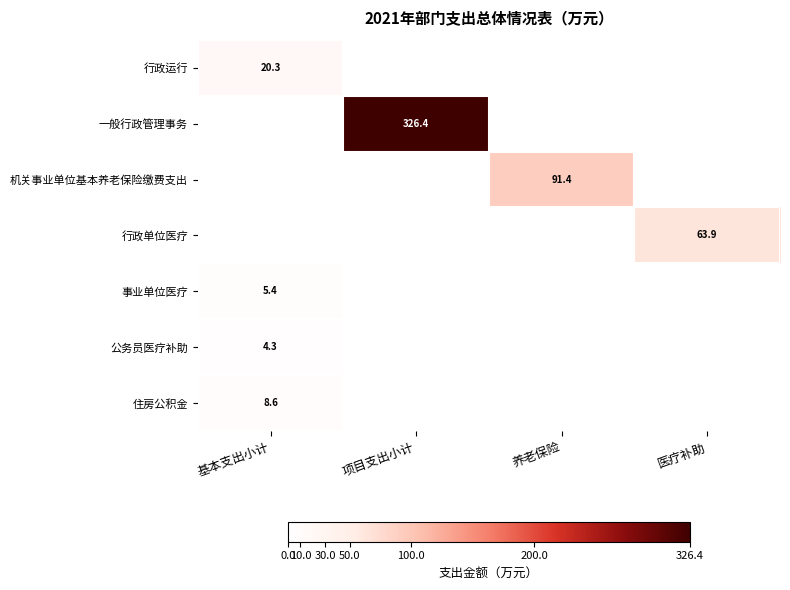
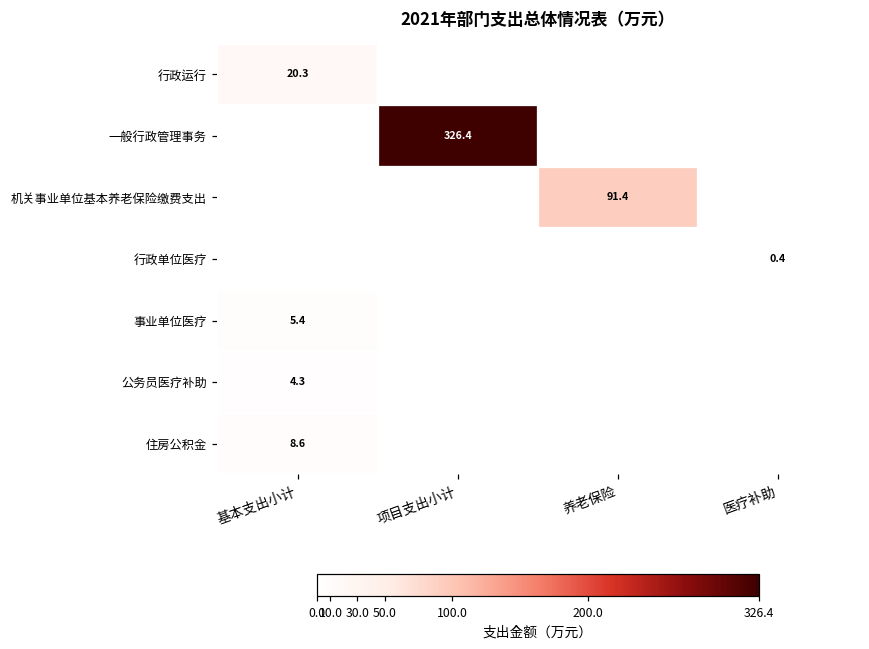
  {
    "行政运行": {
      "基本支出小计": 20.3
    },
    "一般行政管理事务": {
      "项目支出小计": 326.4
    },
    "机关事业单位基本养老保险缴费支出": {
      "养老保险": 91.4
    },
    "行政单位医疗": {
-     "医疗补助": 63.9
+     "医疗补助": 0.4
    },
    "事业单位医疗": {
      "基本支出小计": 5.4
    },
    "公务员医疗补助": {
      "基本支出小计": 4.3
    },
    "住房公积金": {
      "基本支出小计": 8.6
    }
  }
